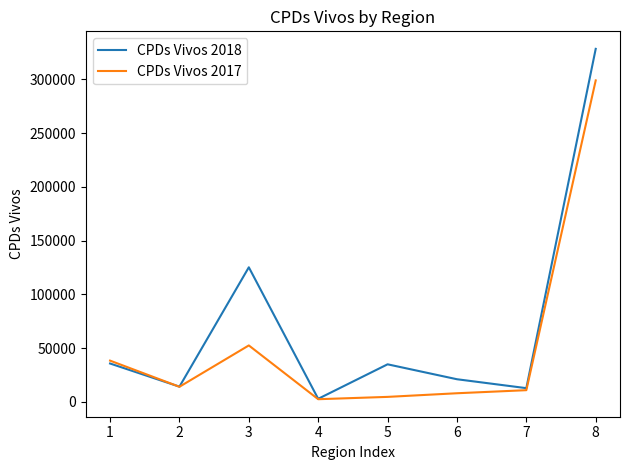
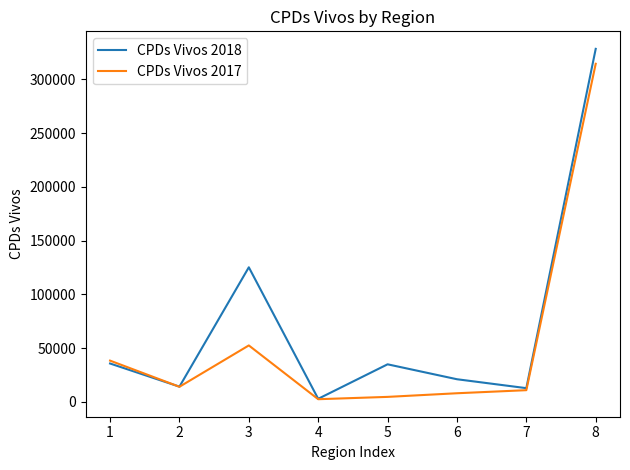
  {
    "CPDs Vivos 2018": {
      "1": 36000,
      "3": 125000,
      "5": 35000,
      "6": 21000,
      "8": 328000
    },
    "CPDs Vivos 2017": {
      "1": 38000,
      "3": 53000,
      "5": 5000,
      "6": 8000,
-     "8": 299000
+     "8": 315000
    }
  }
